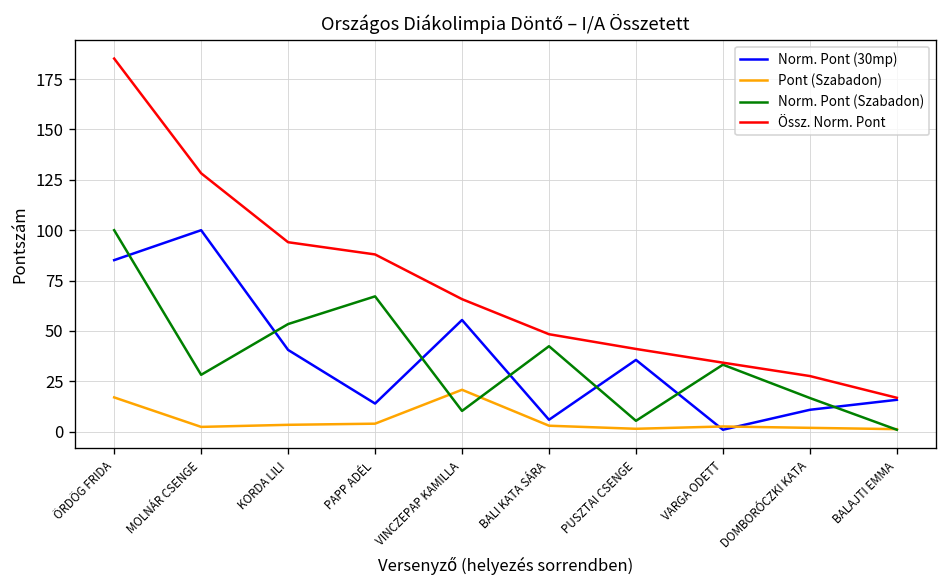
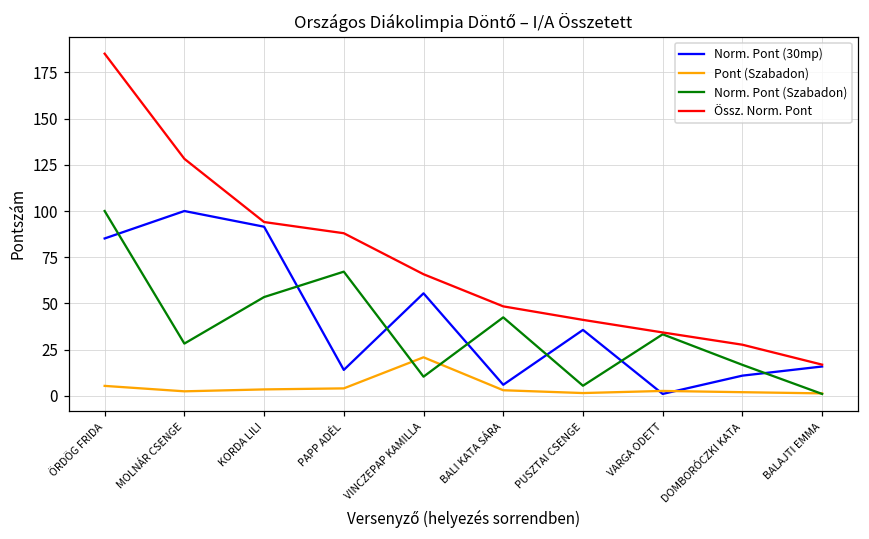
  {
    "Norm. Pont (30mp)": {
      "ÖRDÖG FRIDA": 85,
      "MOLNÁR CSENGE": 100,
-     "KORDA LILI": 41,
+     "KORDA LILI": 92,
      "PAPP ADÉL": 14,
      "VINCZEPAP KAMILLA": 55,
      "BALI KATA SÁRA": 6,
      "PUSZTAI CSENGE": 36,
      "VARGA ODETT": 1,
      "DOMBORÓCZKI KATA": 11
    },
    "Pont (Szabadon)": {
-     "ÖRDÖG FRIDA": 17,
+     "ÖRDÖG FRIDA": 5,
      "MOLNÁR CSENGE": 2,
      "KORDA LILI": 3,
      "PAPP ADÉL": 4,
      "VINCZEPAP KAMILLA": 21,
      "BALI KATA SÁRA": 3,
      "PUSZTAI CSENGE": 1,
      "VARGA ODETT": 3,
      "DOMBORÓCZKI KATA": 2
    },
    "Norm. Pont (Szabadon)": {
      "ÖRDÖG FRIDA": 100,
      "MOLNÁR CSENGE": 28,
      "KORDA LILI": 53,
      "PAPP ADÉL": 67,
      "VINCZEPAP KAMILLA": 10,
      "BALI KATA SÁRA": 42,
      "PUSZTAI CSENGE": 5,
      "DOMBORÓCZKI KATA": 17
    },
    "Össz. Norm. Pont": {
      "ÖRDÖG FRIDA": 185,
      "MOLNÁR CSENGE": 128,
      "KORDA LILI": 94,
      "PAPP ADÉL": 88,
      "VINCZEPAP KAMILLA": 66,
      "BALI KATA SÁRA": 48,
      "PUSZTAI CSENGE": 41,
      "DOMBORÓCZKI KATA": 28
    }
  }
